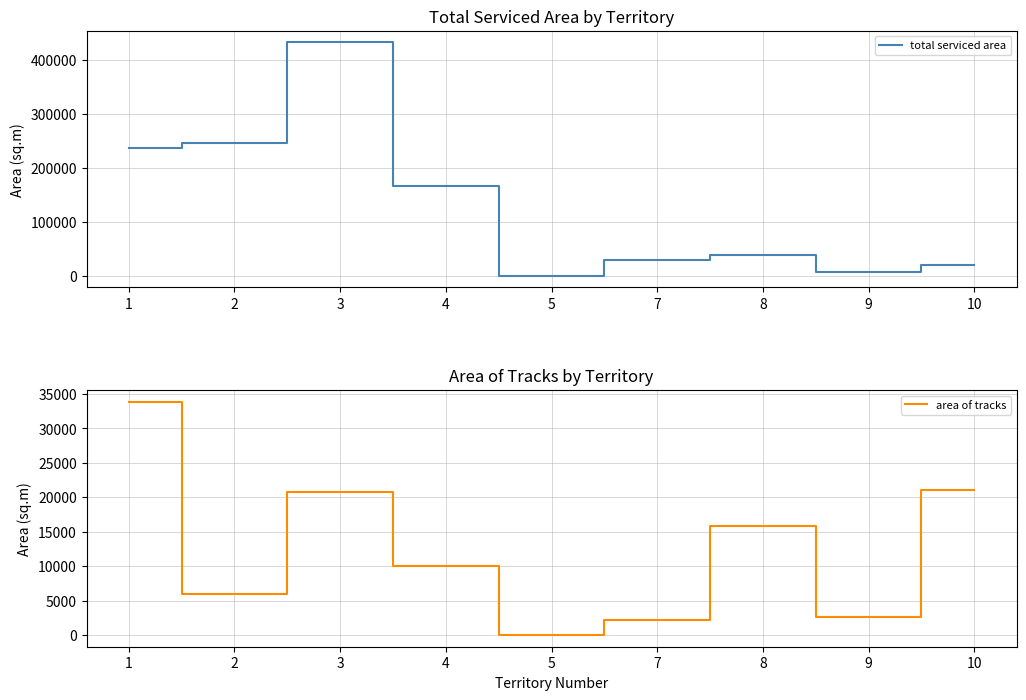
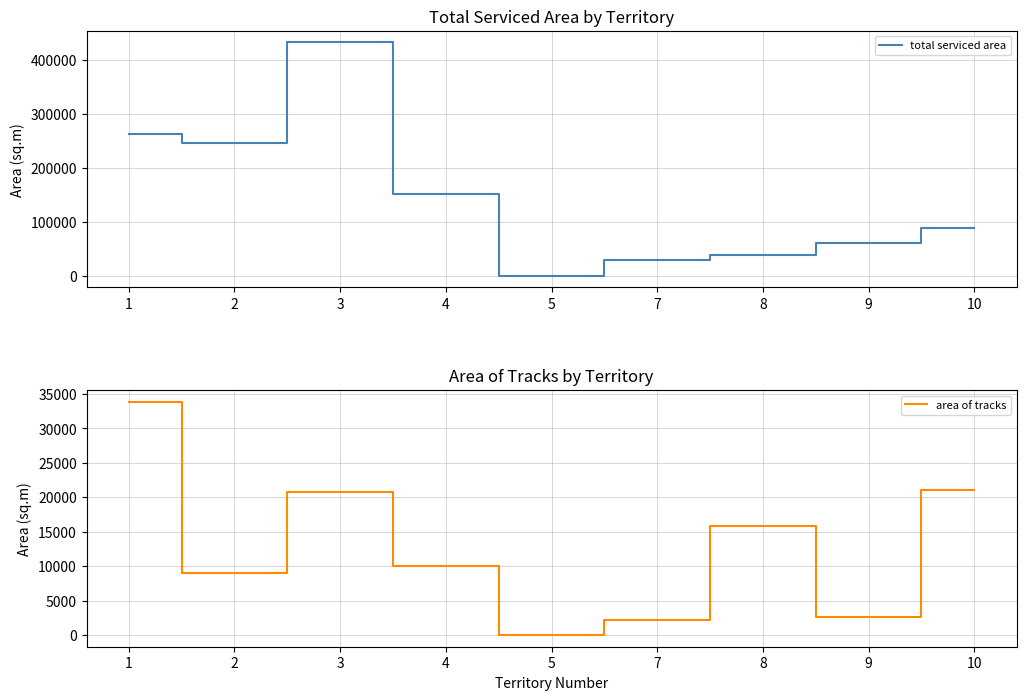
  {
    "Total Serviced Area by Territory": {
-     "1": 240000,
+     "1": 260000,
      "2": 250000,
      "3": 430000,
-     "4": 170000,
+     "4": 150000,
      "5": 0,
      "7": 30000,
      "8": 40000,
-     "9": 10000,
-     "10": 20000
+     "9": 60000,
+     "10": 90000
    },
    "Area of Tracks by Territory": {
      "1": 34000,
-     "2": 6000,
+     "2": 9000,
      "3": 21000,
      "4": 10000,
      "5": 0,
      "7": 2000,
      "8": 16000,
      "9": 3000,
      "10": 21000
    }
  }
